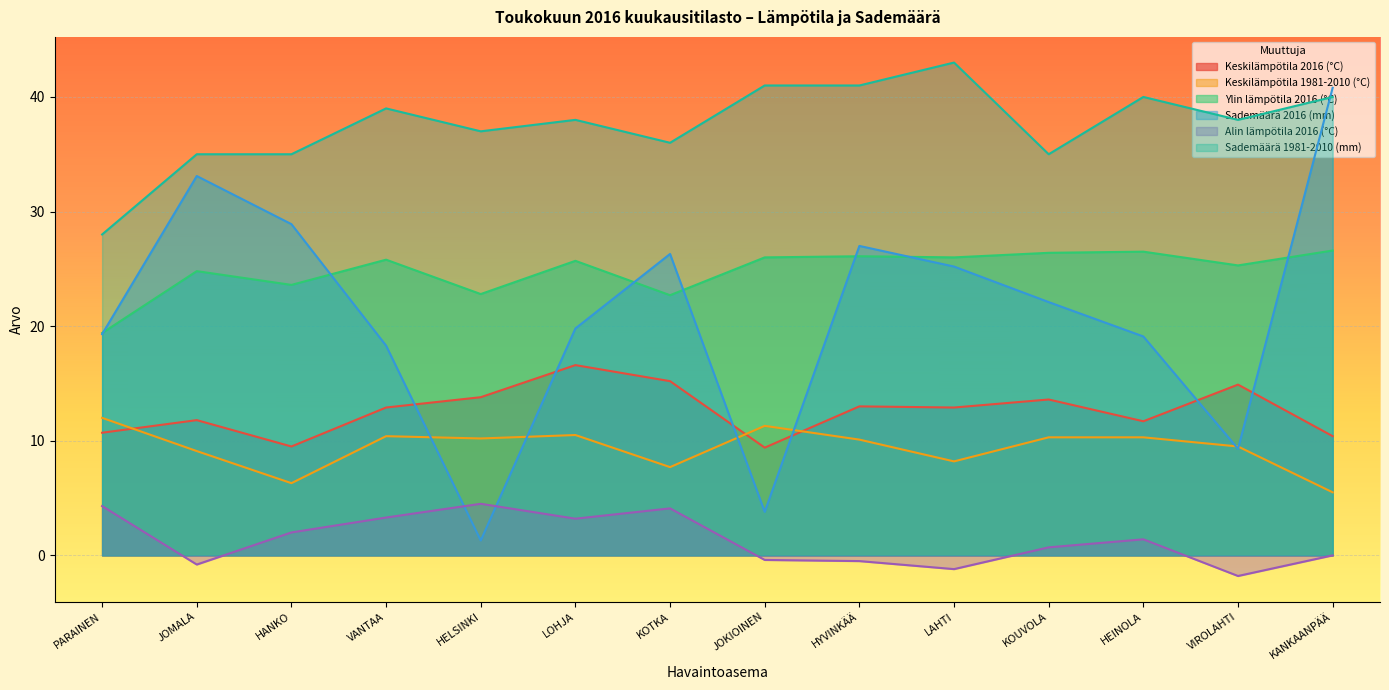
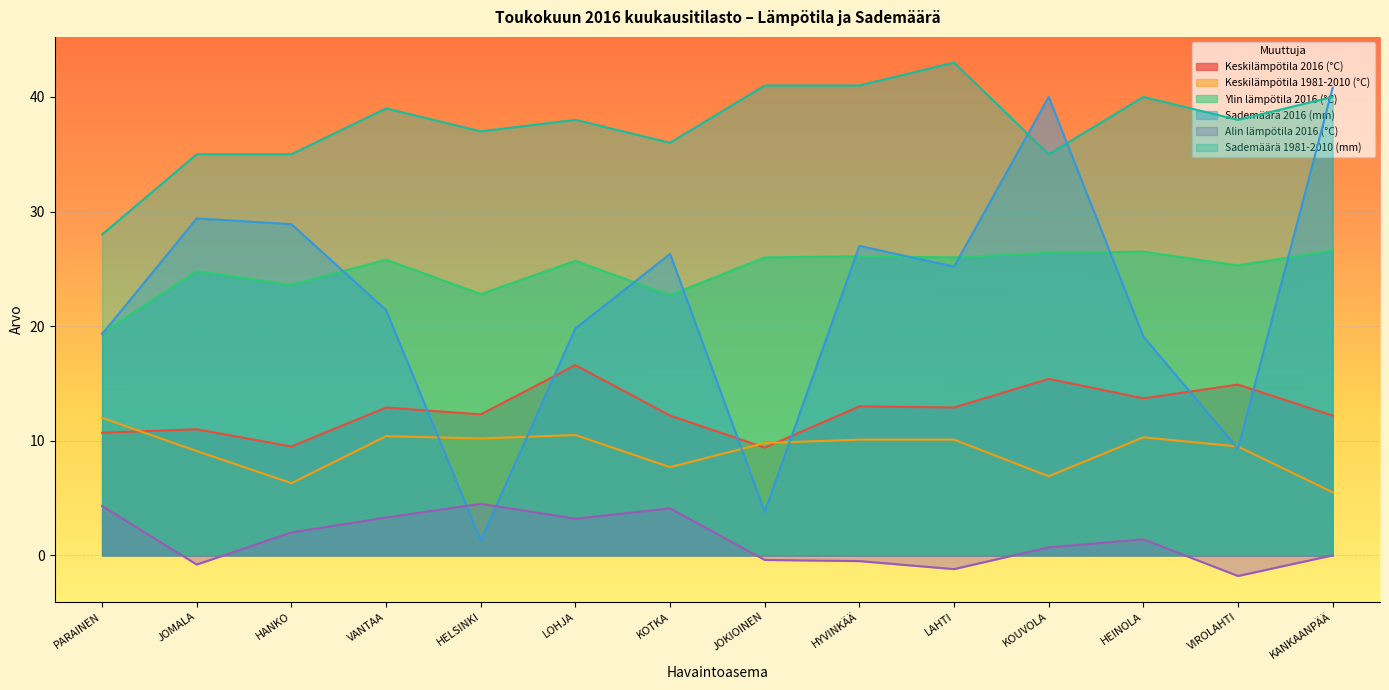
  {
    "Keskilämpötila 2016 (°C)": {
      "PARAINEN": 10.7,
-     "JOMALA": 11.8,
+     "JOMALA": 11.0,
      "HANKO": 9.5,
      "VANTAA": 12.9,
-     "HELSINKI": 13.8,
+     "HELSINKI": 12.3,
      "LOHJA": 16.6,
-     "KOTKA": 15.2,
+     "KOTKA": 12.2,
      "JOKIOINEN": 9.4,
      "HYVINKÄÄ": 13.0,
      "LAHTI": 12.9,
-     "KOUVOLA": 13.6,
-     "HEINOLA": 11.7,
+     "KOUVOLA": 15.4,
+     "HEINOLA": 13.7,
      "VIROLAHTI": 14.9,
-     "KANKAANPÄÄ": 10.4
+     "KANKAANPÄÄ": 12.2
    },
    "Keskilämpötila 1981-2010 (°C)": {
      "PARAINEN": 12.0,
      "JOMALA": 9.1,
      "HANKO": 6.3,
      "VANTAA": 10.4,
      "HELSINKI": 10.2,
      "LOHJA": 10.5,
      "KOTKA": 7.7,
-     "JOKIOINEN": 11.3,
+     "JOKIOINEN": 9.8,
      "HYVINKÄÄ": 10.1,
-     "LAHTI": 8.2,
-     "KOUVOLA": 10.3,
+     "LAHTI": 10.1,
+     "KOUVOLA": 6.9,
      "HEINOLA": 10.3,
      "KANKAANPÄÄ": 5.5
    },
    "Sademäärä 2016 (mm)": {
-     "JOMALA": 33.1,
+     "JOMALA": 29.4,
      "HANKO": 28.9,
-     "VANTAA": 18.3,
+     "VANTAA": 21.4,
      "HELSINKI": 1.3,
      "LOHJA": 19.8,
      "KOTKA": 26.3,
      "JOKIOINEN": 3.8,
      "HYVINKÄÄ": 27.0,
      "LAHTI": 25.2,
-     "KOUVOLA": 22.1,
+     "KOUVOLA": 40.0,
      "HEINOLA": 19.1
    }
  }
